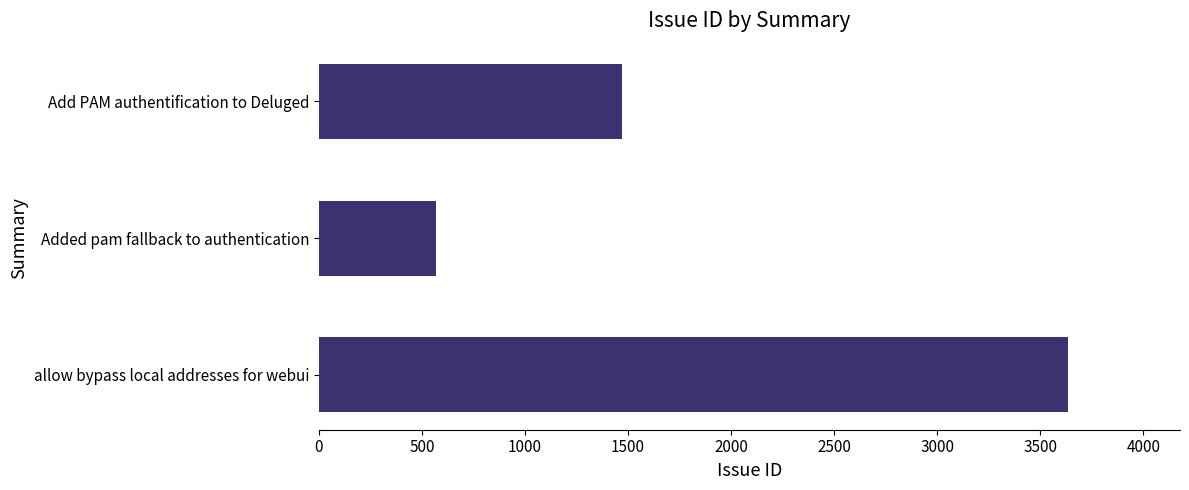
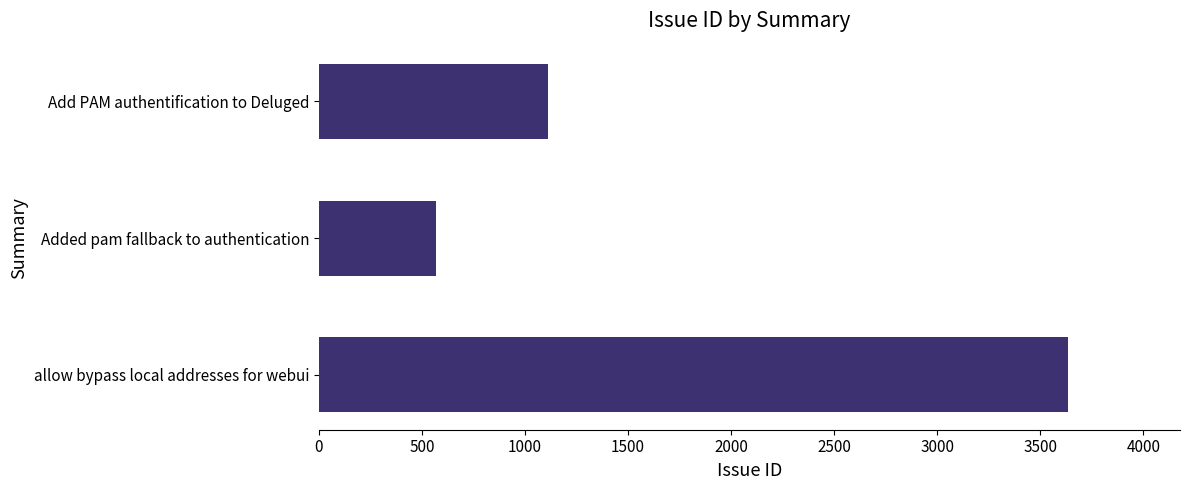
  {
-   "Add PAM authentification to Deluged": 1470,
+   "Add PAM authentification to Deluged": 1110,
    "Added pam fallback to authentication": 570,
    "allow bypass local addresses for webui": 3630
  }
